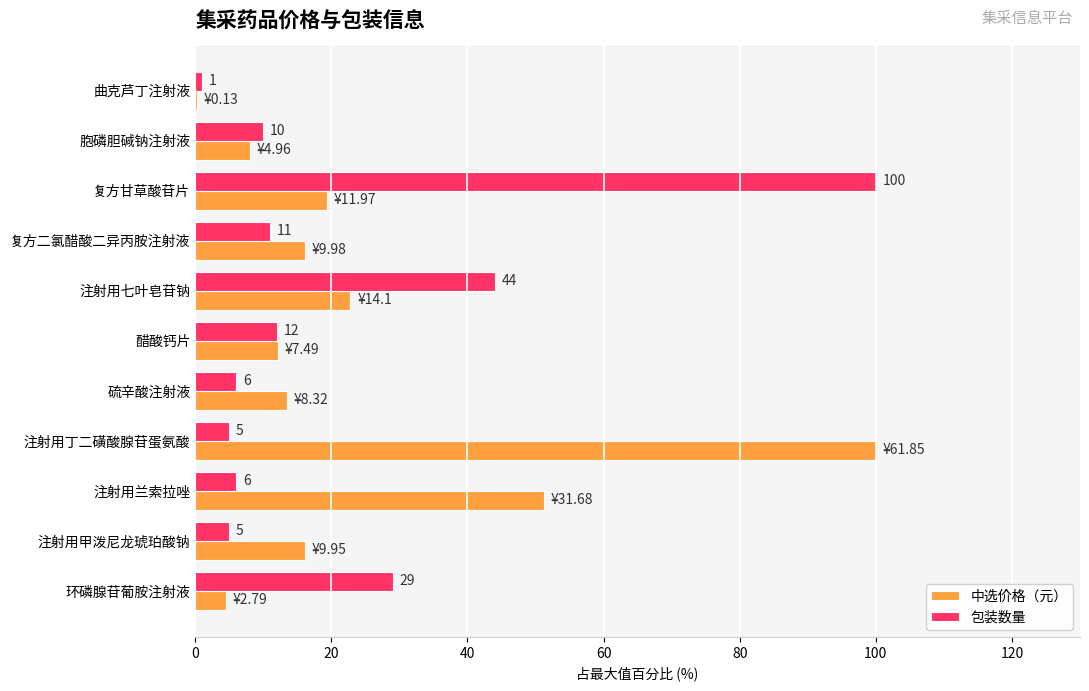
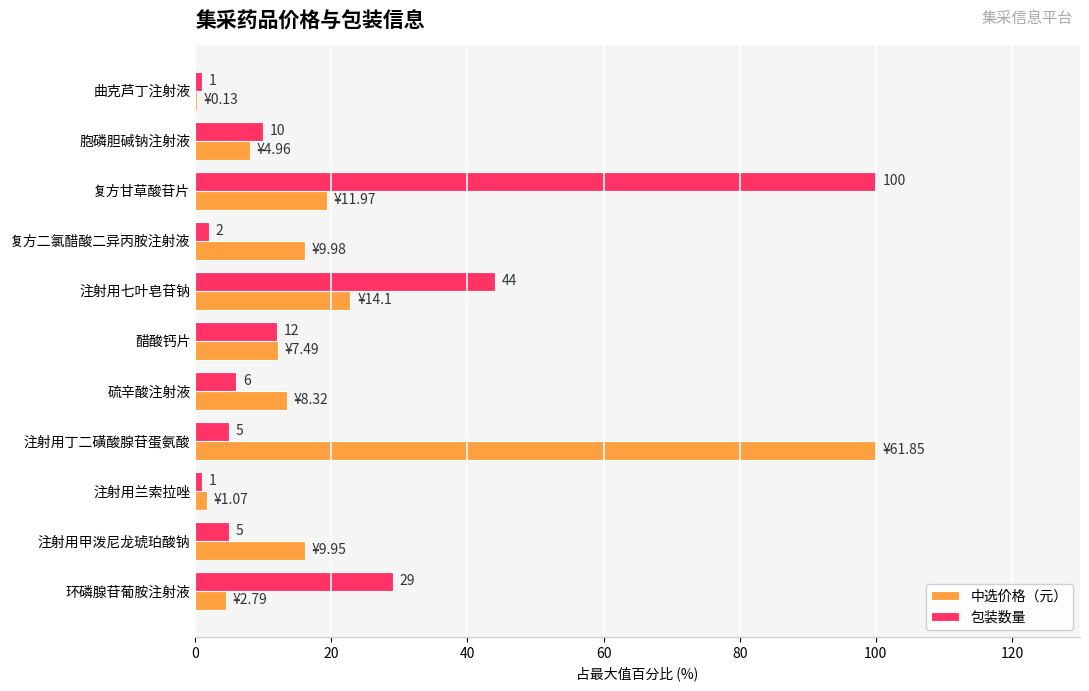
  {
    "中选价格（元）": {
-     "注射用兰索拉唑": "¥31.68"
+     "注射用兰索拉唑": "¥1.07"
    },
    "包装数量": {
      "曲克芦丁注射液": "1",
      "胞磷胆碱钠注射液": "10",
      "复方甘草酸苷片": "100",
-     "复方二氯醋酸二异丙胺注射液": "11",
+     "复方二氯醋酸二异丙胺注射液": "2",
      "注射用七叶皂苷钠": "44",
      "醋酸钙片": "12",
      "硫辛酸注射液": "6",
      "注射用丁二磺酸腺苷蛋氨酸": "5",
-     "注射用兰索拉唑": "6",
+     "注射用兰索拉唑": "1",
      "注射用甲泼尼龙琥珀酸钠": "5",
      "环磷腺苷葡胺注射液": "29"
    }
  }
